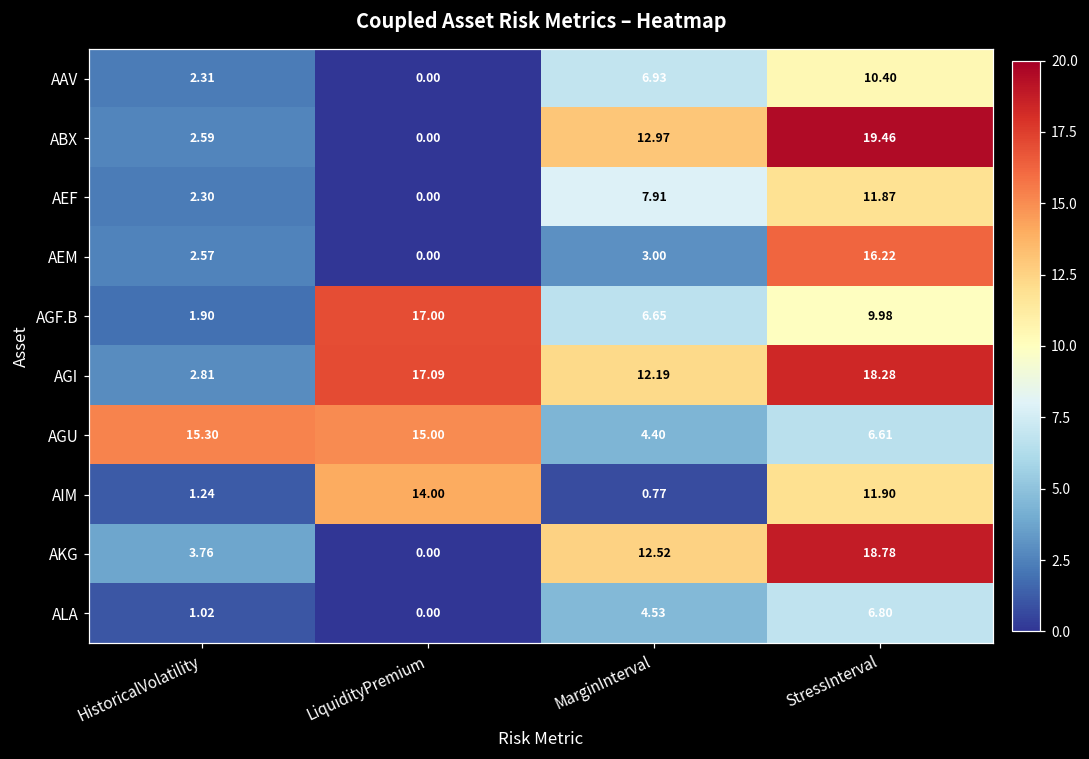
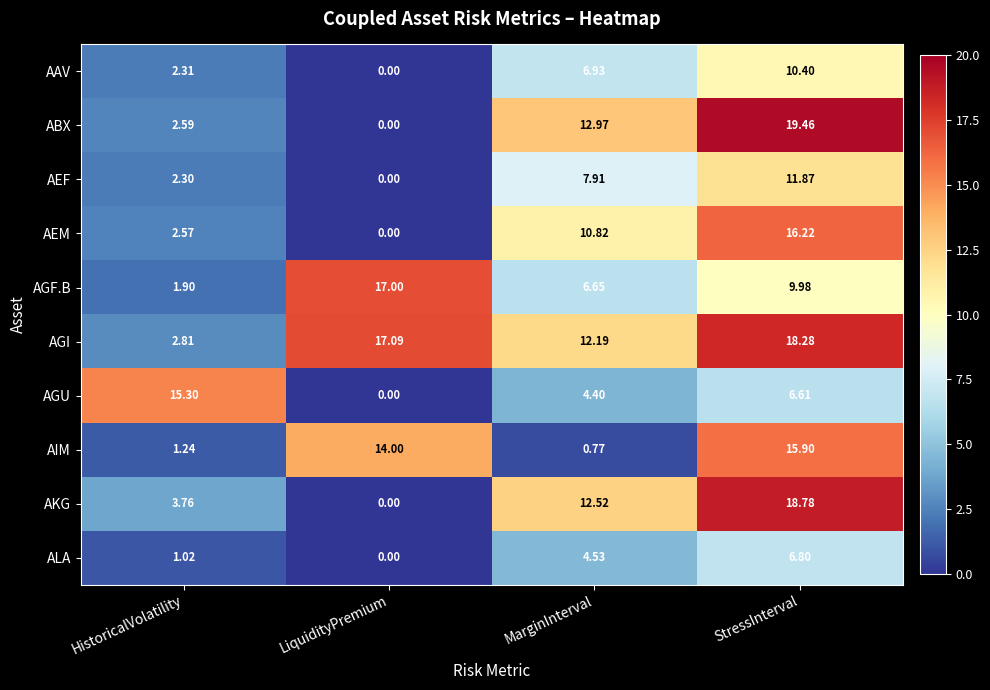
  {
    "AAV": {
      "HistoricalVolatility": 2.31,
      "LiquidityPremium": 0.00,
      "MarginInterval": 6.93,
      "StressInterval": 10.40
    },
    "ABX": {
      "HistoricalVolatility": 2.59,
      "LiquidityPremium": 0.00,
      "MarginInterval": 12.97,
      "StressInterval": 19.46
    },
    "AEF": {
      "HistoricalVolatility": 2.30,
      "LiquidityPremium": 0.00,
      "MarginInterval": 7.91,
      "StressInterval": 11.87
    },
    "AEM": {
      "HistoricalVolatility": 2.57,
      "LiquidityPremium": 0.00,
-     "MarginInterval": 3.00,
+     "MarginInterval": 10.82,
      "StressInterval": 16.22
    },
    "AGF.B": {
      "HistoricalVolatility": 1.90,
      "LiquidityPremium": 17.00,
      "MarginInterval": 6.65,
      "StressInterval": 9.98
    },
    "AGI": {
      "HistoricalVolatility": 2.81,
      "LiquidityPremium": 17.09,
      "MarginInterval": 12.19,
      "StressInterval": 18.28
    },
    "AGU": {
      "HistoricalVolatility": 15.30,
-     "LiquidityPremium": 15.00,
+     "LiquidityPremium": 0.00,
      "MarginInterval": 4.40,
      "StressInterval": 6.61
    },
    "AIM": {
      "HistoricalVolatility": 1.24,
      "LiquidityPremium": 14.00,
      "MarginInterval": 0.77,
-     "StressInterval": 11.90
+     "StressInterval": 15.90
    },
    "AKG": {
      "HistoricalVolatility": 3.76,
      "LiquidityPremium": 0.00,
      "MarginInterval": 12.52,
      "StressInterval": 18.78
    },
    "ALA": {
      "HistoricalVolatility": 1.02,
      "LiquidityPremium": 0.00,
      "MarginInterval": 4.53,
      "StressInterval": 6.80
    }
  }
